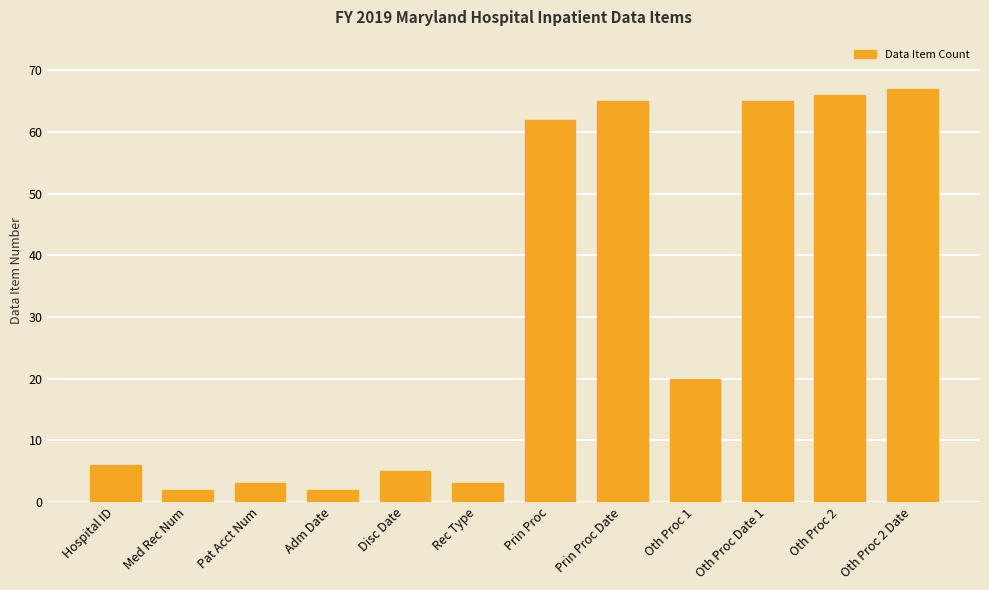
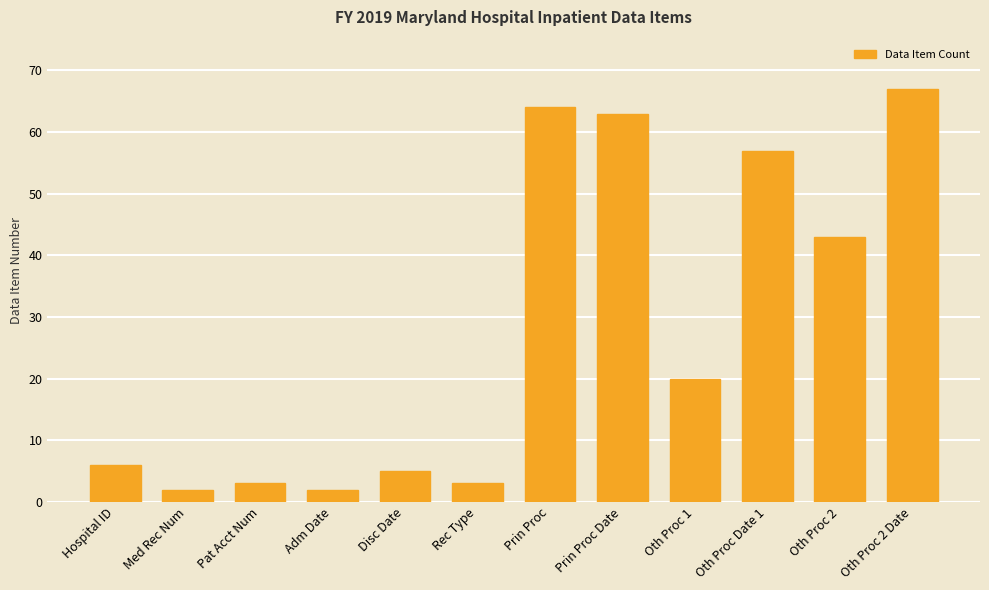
  {
    "Hospital ID": 6,
    "Med Rec Num": 2,
    "Pat Acct Num": 3,
    "Adm Date": 2,
    "Disc Date": 5,
    "Rec Type": 3,
-   "Prin Proc": 62,
-   "Prin Proc Date": 65,
+   "Prin Proc": 64,
+   "Prin Proc Date": 63,
    "Oth Proc 1": 20,
-   "Oth Proc Date 1": 65,
-   "Oth Proc 2": 66,
+   "Oth Proc Date 1": 57,
+   "Oth Proc 2": 43,
    "Oth Proc 2 Date": 67
  }
